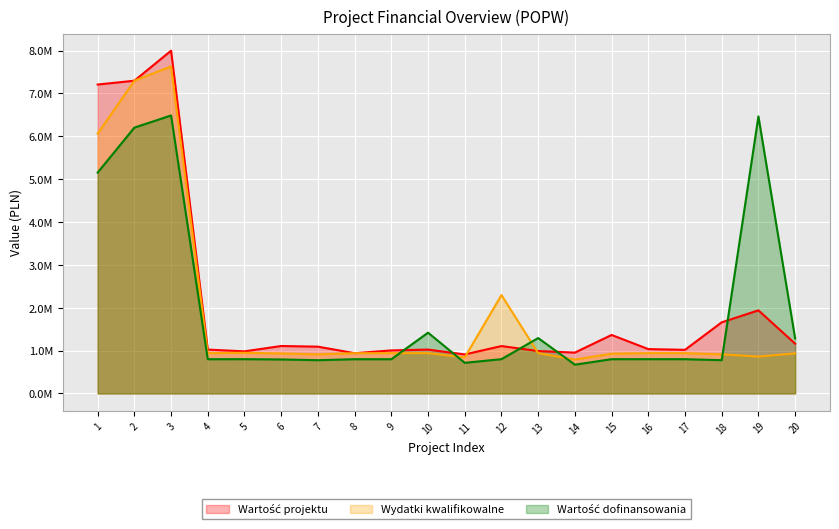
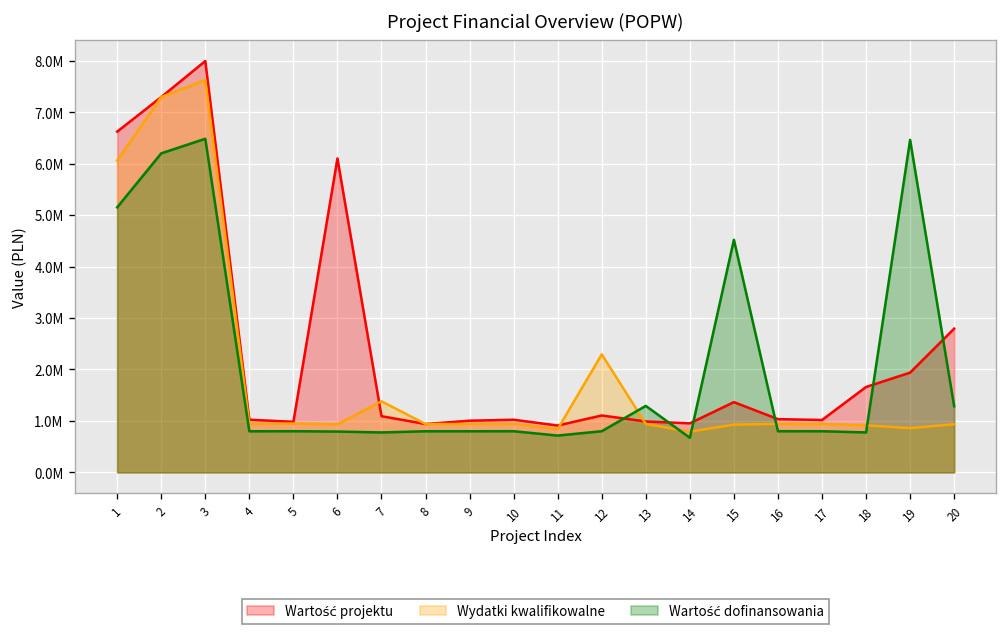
  {
    "Wartość projektu": {
-     "1": 7200000,
+     "1": 6600000,
      "3": 8000000,
      "4": 1000000,
-     "6": 1100000,
+     "6": 6100000,
      "7": 1100000,
      "9": 1000000,
      "10": 1000000,
      "11": 900000,
      "12": 1100000,
      "14": 1000000,
      "15": 1400000,
      "16": 1000000,
      "17": 1000000,
      "18": 1700000,
      "19": 1900000,
-     "20": 1200000
+     "20": 2800000
    },
    "Wydatki kwalifikowalne": {
      "1": 6100000,
      "3": 7600000,
      "4": 900000,
      "6": 900000,
-     "7": 900000,
+     "7": 1400000,
      "9": 900000,
      "10": 900000,
      "11": 800000,
      "12": 2300000,
      "14": 800000,
      "15": 900000,
      "16": 900000,
      "17": 900000,
      "18": 900000,
      "19": 900000,
      "20": 900000
    },
    "Wartość dofinansowania": {
      "1": 5200000,
      "2": 6200000,
      "3": 6500000,
      "4": 800000,
      "5": 800000,
      "6": 800000,
      "7": 800000,
      "8": 800000,
      "9": 800000,
-     "10": 1400000,
+     "10": 800000,
      "11": 700000,
      "12": 800000,
      "13": 1300000,
      "14": 700000,
-     "15": 800000,
+     "15": 4500000,
      "16": 800000,
      "17": 800000,
      "18": 800000,
      "19": 6500000,
      "20": 1300000
    }
  }
